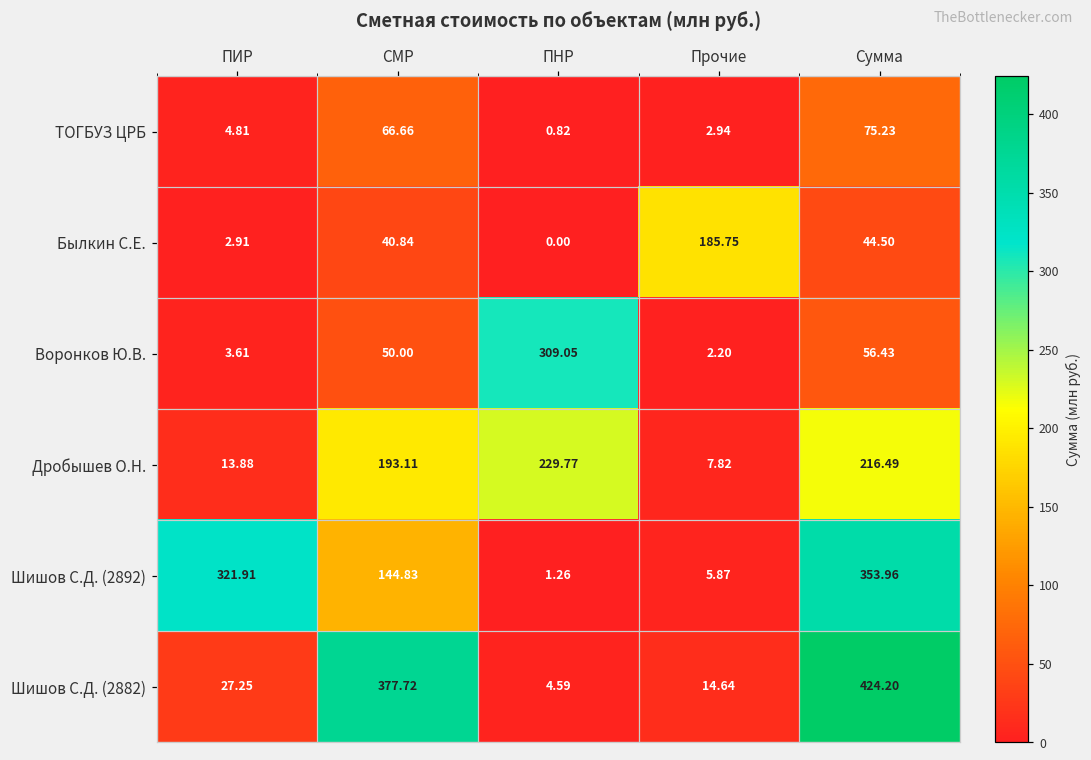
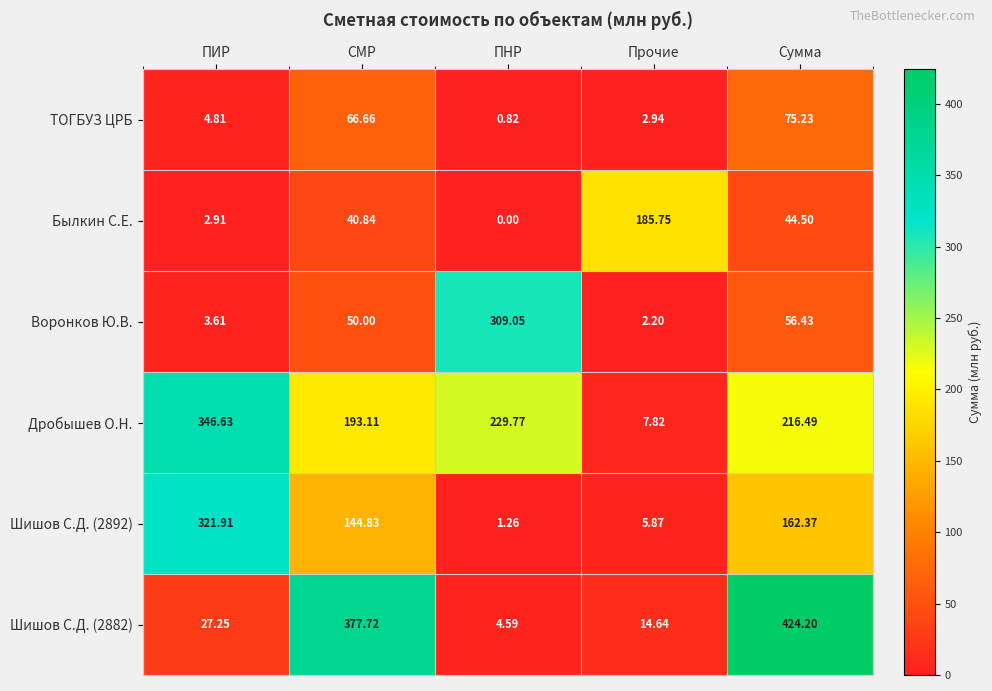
  {
    "ТОГБУЗ ЦРБ": {
      "ПИР": 4.81,
      "СМР": 66.66,
      "ПНР": 0.82,
      "Прочие": 2.94,
      "Сумма": 75.23
    },
    "Былкин С.Е.": {
      "ПИР": 2.91,
      "СМР": 40.84,
      "ПНР": 0.00,
      "Прочие": 185.75,
      "Сумма": 44.50
    },
    "Воронков Ю.В.": {
      "ПИР": 3.61,
      "СМР": 50.00,
      "ПНР": 309.05,
      "Прочие": 2.20,
      "Сумма": 56.43
    },
    "Дробышев О.Н.": {
-     "ПИР": 13.88,
+     "ПИР": 346.63,
      "СМР": 193.11,
      "ПНР": 229.77,
      "Прочие": 7.82,
      "Сумма": 216.49
    },
    "Шишов С.Д. (2892)": {
      "ПИР": 321.91,
      "СМР": 144.83,
      "ПНР": 1.26,
      "Прочие": 5.87,
-     "Сумма": 353.96
+     "Сумма": 162.37
    },
    "Шишов С.Д. (2882)": {
      "ПИР": 27.25,
      "СМР": 377.72,
      "ПНР": 4.59,
      "Прочие": 14.64,
      "Сумма": 424.20
    }
  }
